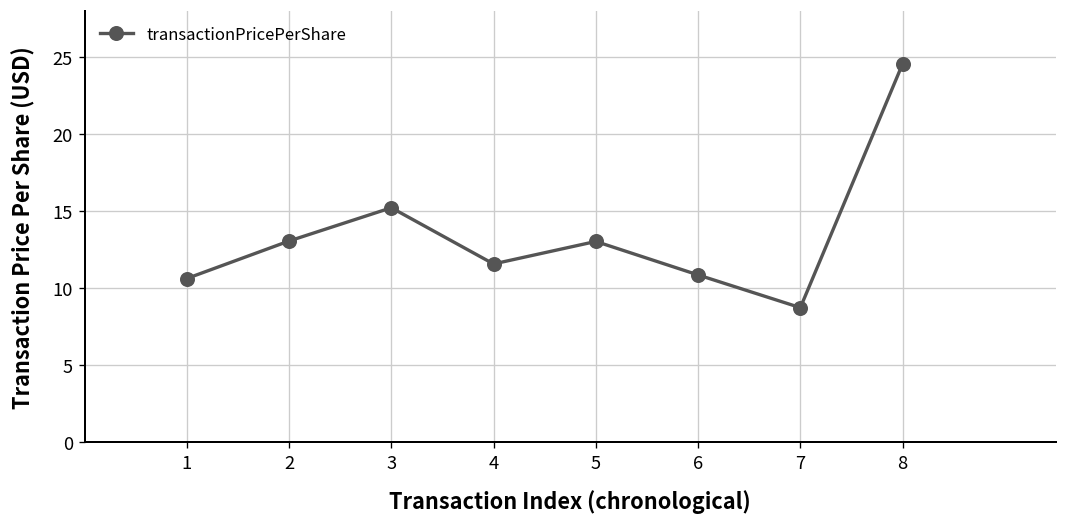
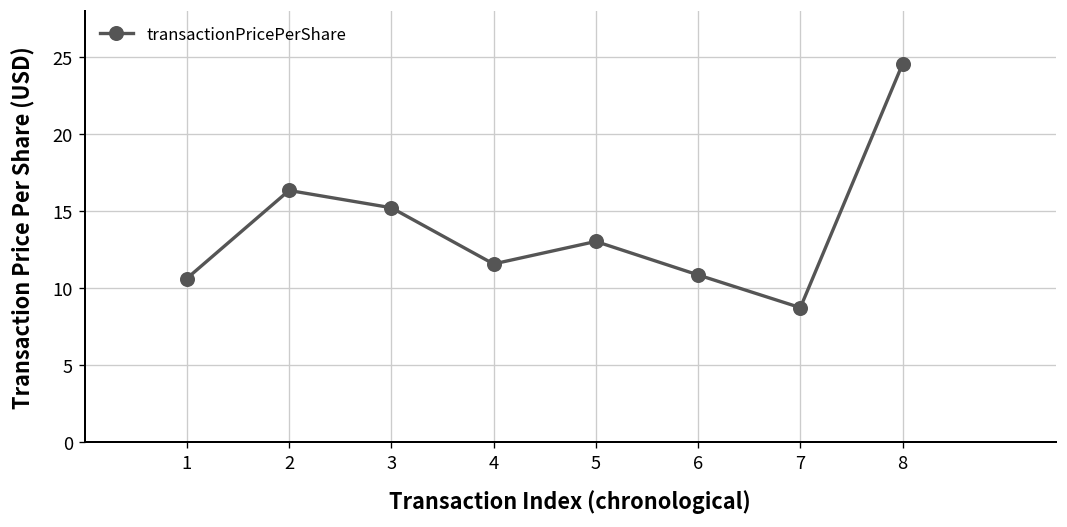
  {
    "1": 10.6,
-   "2": 13.1,
+   "2": 16.4,
    "3": 15.2,
    "4": 11.6,
    "5": 13.0,
    "6": 10.9,
    "7": 8.7,
    "8": 24.6
  }
